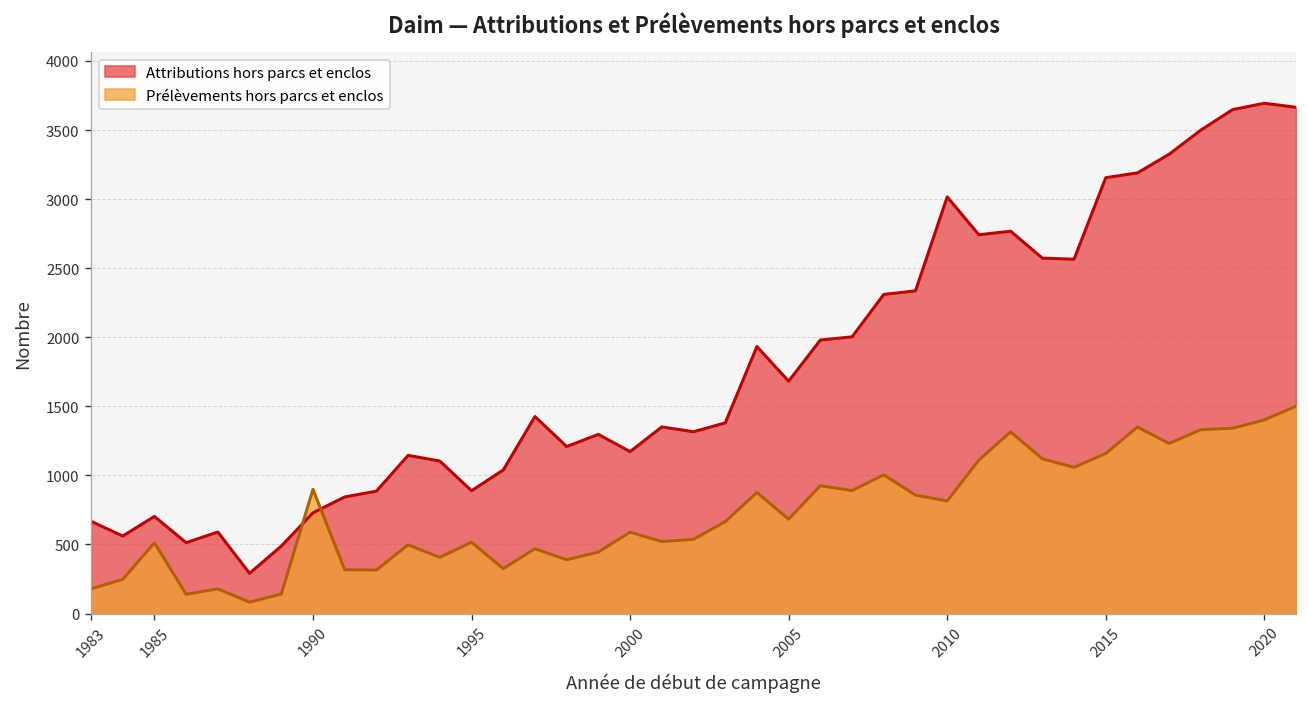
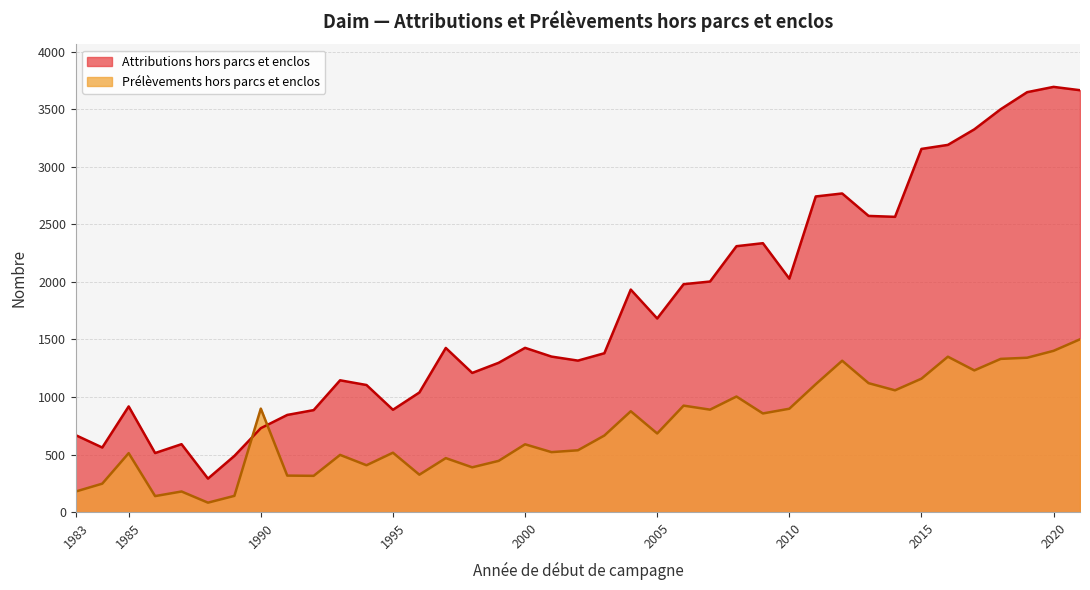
  {
    "Attributions hors parcs et enclos": {
      "1983": 670,
-     "1985": 700,
+     "1985": 920,
      "1990": 730,
      "1995": 890,
-     "2000": 1170,
+     "2000": 1430,
      "2005": 1680,
-     "2010": 3020,
+     "2010": 2030,
      "2015": 3160,
      "2020": 3690
    },
    "Prélèvements hors parcs et enclos": {
      "1983": 180,
      "1985": 510,
      "1990": 900,
      "1995": 520,
      "2000": 590,
      "2005": 680,
-     "2010": 820,
+     "2010": 900,
      "2015": 1160,
      "2020": 1400
    }
  }
